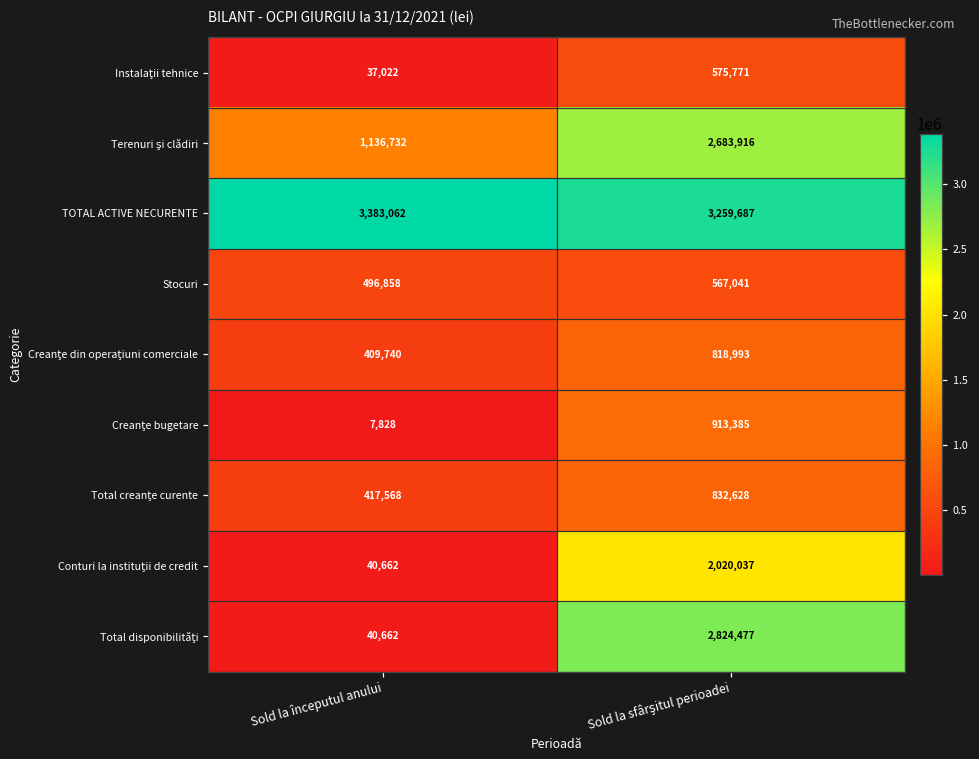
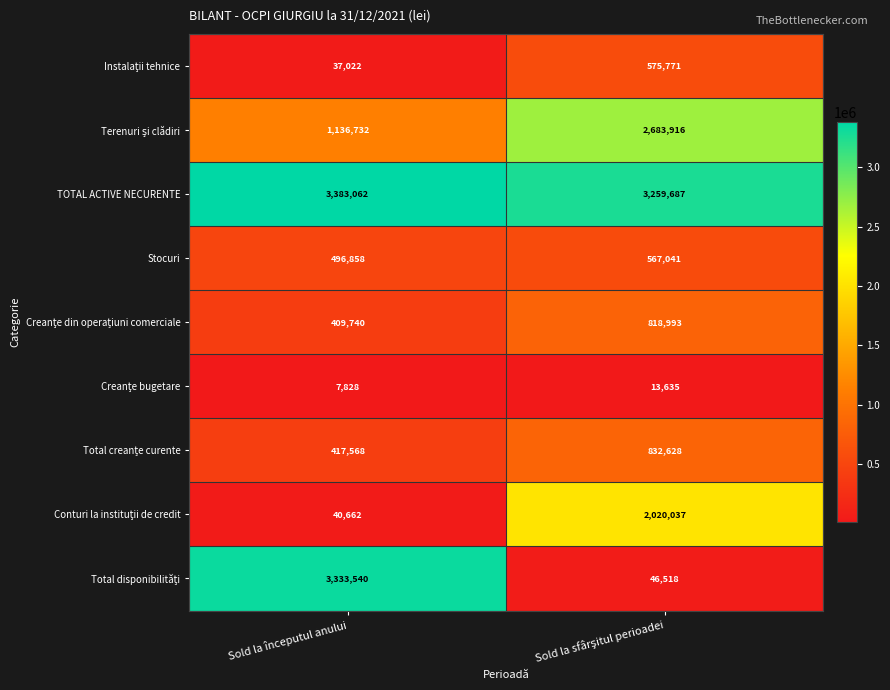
  {
    "Instalaţii tehnice": {
      "Sold la începutul anului": "37,022",
      "Sold la sfârşitul perioadei": "575,771"
    },
    "Terenuri şi clădiri": {
      "Sold la începutul anului": "1,136,732",
      "Sold la sfârşitul perioadei": "2,683,916"
    },
    "TOTAL ACTIVE NECURENTE": {
      "Sold la începutul anului": "3,383,062",
      "Sold la sfârşitul perioadei": "3,259,687"
    },
    "Stocuri": {
      "Sold la începutul anului": "496,858",
      "Sold la sfârşitul perioadei": "567,041"
    },
    "Creanţe din operaţiuni comerciale": {
      "Sold la începutul anului": "409,740",
      "Sold la sfârşitul perioadei": "818,993"
    },
    "Creanţe bugetare": {
      "Sold la începutul anului": "7,828",
-     "Sold la sfârşitul perioadei": "913,385"
+     "Sold la sfârşitul perioadei": "13,635"
    },
    "Total creanţe curente": {
      "Sold la începutul anului": "417,568",
      "Sold la sfârşitul perioadei": "832,628"
    },
    "Conturi la instituţii de credit": {
      "Sold la începutul anului": "40,662",
      "Sold la sfârşitul perioadei": "2,020,037"
    },
    "Total disponibilităţi": {
-     "Sold la începutul anului": "40,662",
-     "Sold la sfârşitul perioadei": "2,824,477"
+     "Sold la începutul anului": "3,333,540",
+     "Sold la sfârşitul perioadei": "46,518"
    }
  }
